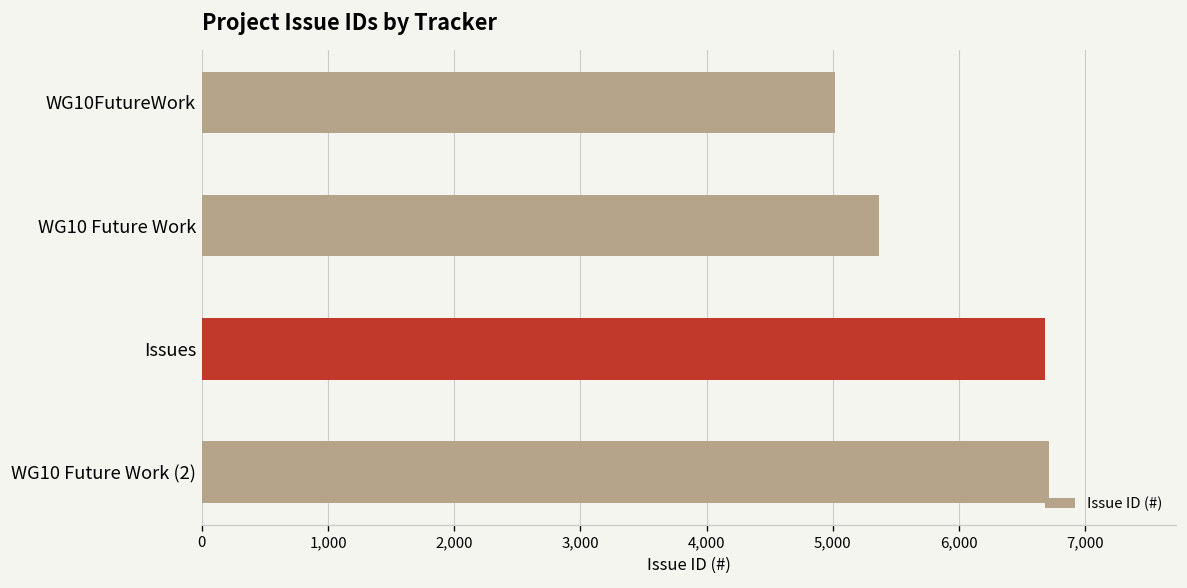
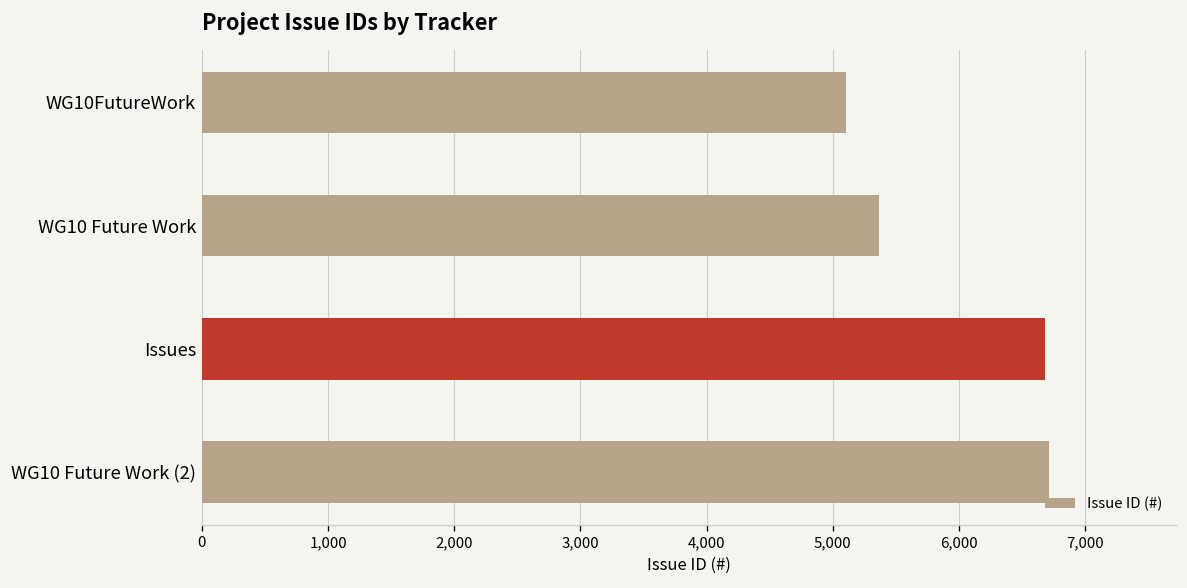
  {
-   "WG10FutureWork": "5,020",
+   "WG10FutureWork": "5,100",
    "WG10 Future Work": "5,370",
    "Issues": "6,690",
    "WG10 Future Work (2)": "6,710"
  }
